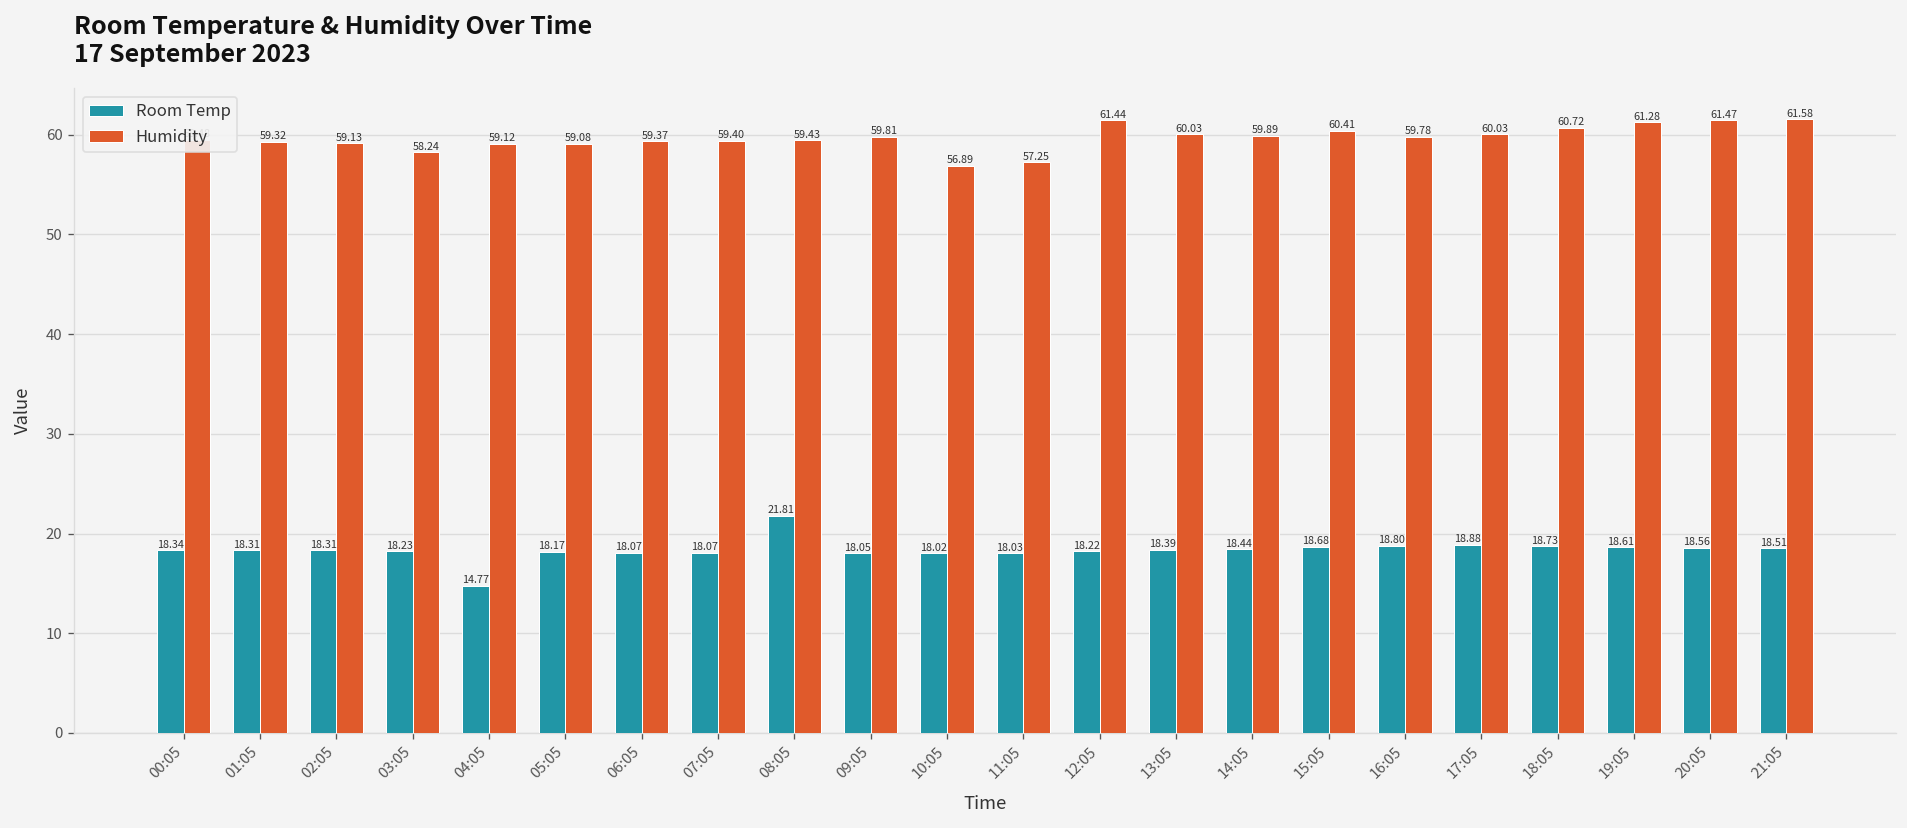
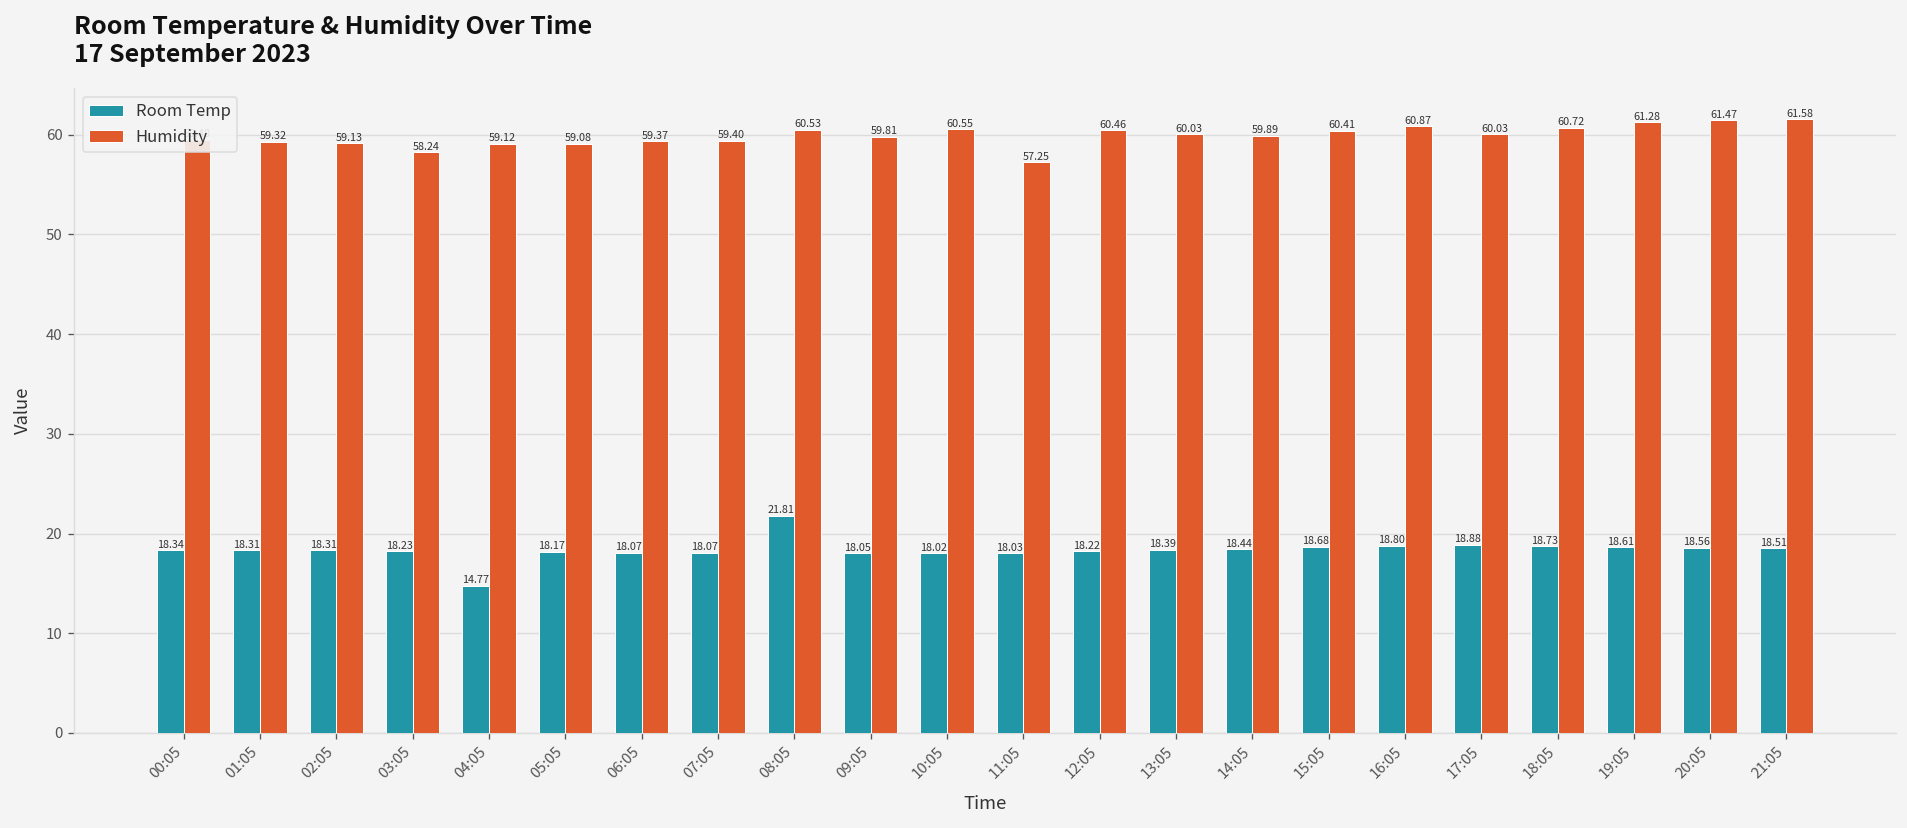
  {
    "Room Temp": {
      "00:05": 18.34,
      "01:05": 18.31,
      "02:05": 18.31,
      "03:05": 18.23,
      "04:05": 14.77,
      "05:05": 18.17,
      "06:05": 18.07,
      "07:05": 18.07,
      "08:05": 21.81,
      "09:05": 18.05,
      "10:05": 18.02,
      "11:05": 18.03,
      "12:05": 18.22,
      "13:05": 18.39,
      "14:05": 18.44,
      "15:05": 18.68,
      "16:05": 18.80,
      "17:05": 18.88,
      "18:05": 18.73,
      "19:05": 18.61,
      "20:05": 18.56,
      "21:05": 18.51
    },
    "Humidity": {
      "01:05": 59.32,
      "02:05": 59.13,
      "03:05": 58.24,
      "04:05": 59.12,
      "05:05": 59.08,
      "06:05": 59.37,
      "07:05": 59.40,
-     "08:05": 59.43,
+     "08:05": 60.53,
      "09:05": 59.81,
-     "10:05": 56.89,
+     "10:05": 60.55,
      "11:05": 57.25,
-     "12:05": 61.44,
+     "12:05": 60.46,
      "13:05": 60.03,
      "14:05": 59.89,
      "15:05": 60.41,
-     "16:05": 59.78,
+     "16:05": 60.87,
      "17:05": 60.03,
      "18:05": 60.72,
      "19:05": 61.28,
      "20:05": 61.47,
      "21:05": 61.58
    }
  }
